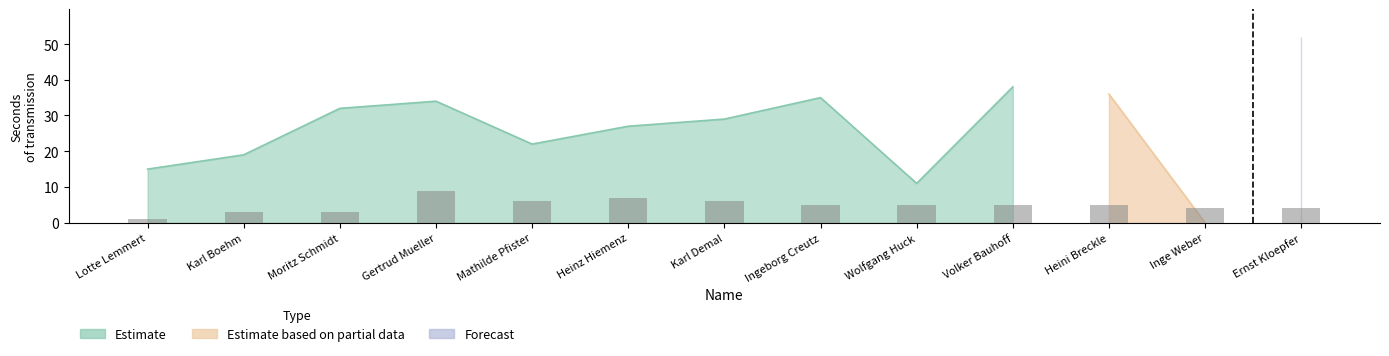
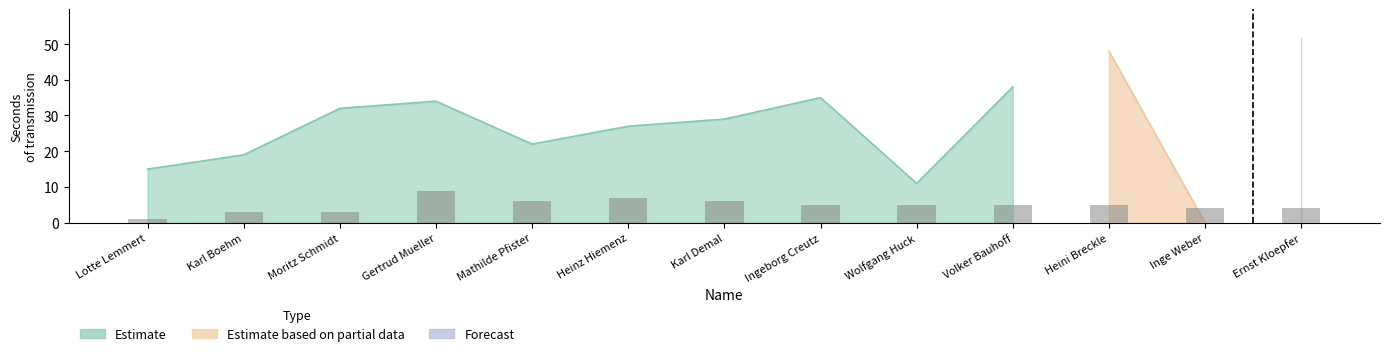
  {
    "Estimate based on partial data": {
-     "Heini Breckle": 36,
+     "Heini Breckle": 48,
      "Inge Weber": 0
    }
  }
